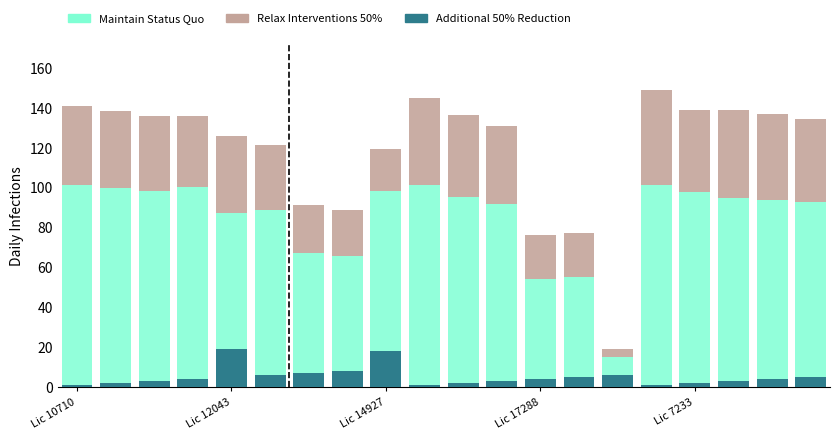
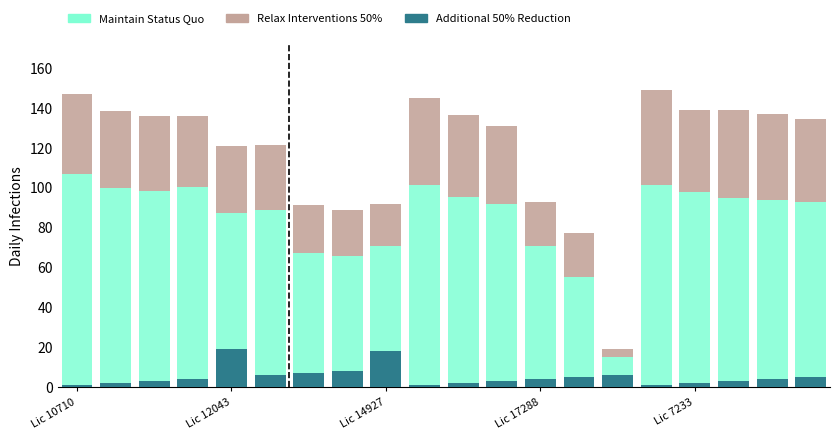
  {
    "Additional 50% Reduction": {
      "Lic 12043": 19,
      "Lic 14927": 18,
      "Lic 17288": 4,
      "Lic 7233": 2
    },
    "Maintain Status Quo": {
-     "Lic 10710": 100,
+     "Lic 10710": 106,
      "Lic 12043": 68,
-     "Lic 14927": 80,
-     "Lic 17288": 50,
+     "Lic 14927": 53,
+     "Lic 17288": 67,
      "Lic 7233": 96
    },
    "Relax Interventions 50%": {
      "Lic 10710": 40,
-     "Lic 12043": 39,
+     "Lic 12043": 34,
      "Lic 14927": 21,
      "Lic 17288": 22,
      "Lic 7233": 41
    }
  }
